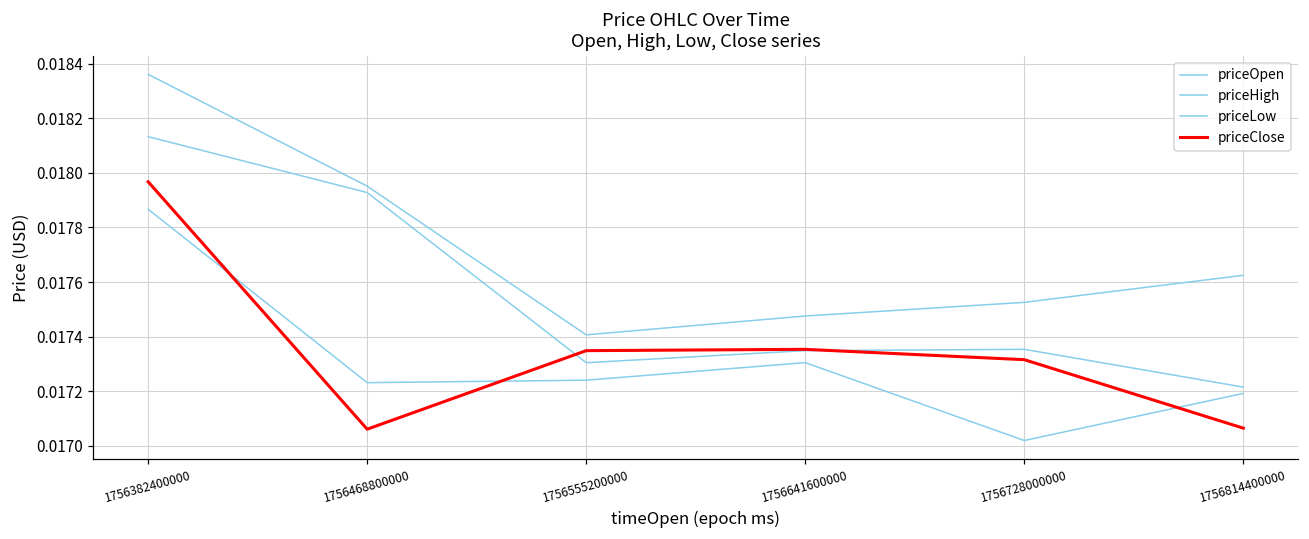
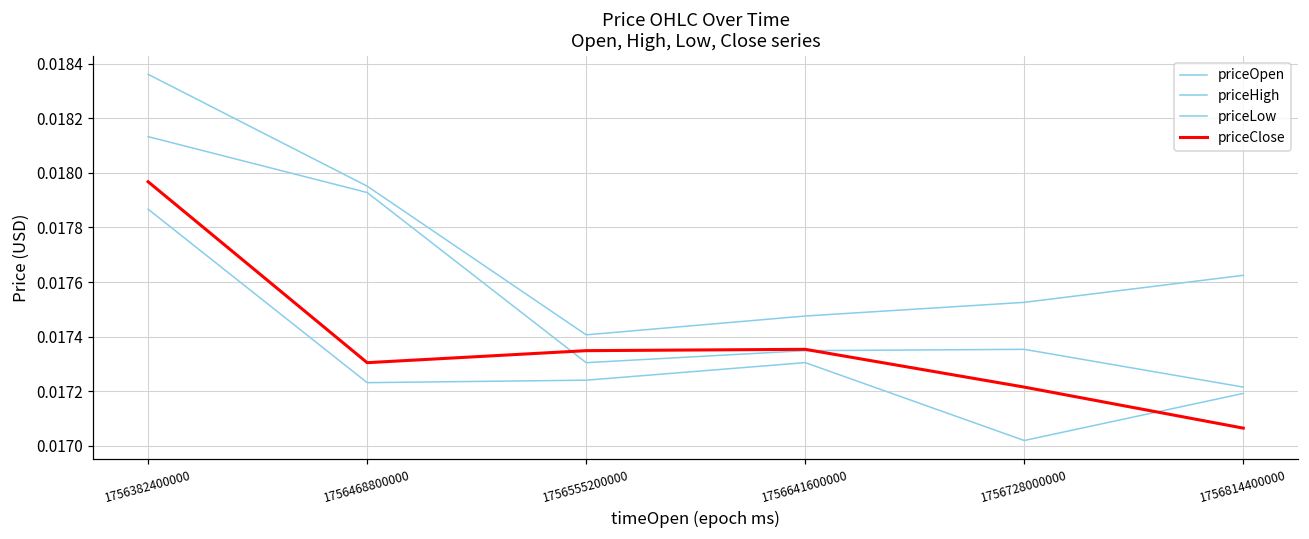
  {
    "priceClose": {
      "1756382400000": 0.01797,
-     "1756468800000": 0.01706,
+     "1756468800000": 0.01730,
      "1756555200000": 0.01735,
-     "1756728000000": 0.01732,
+     "1756728000000": 0.01722,
      "1756814400000": 0.01707
    }
  }
